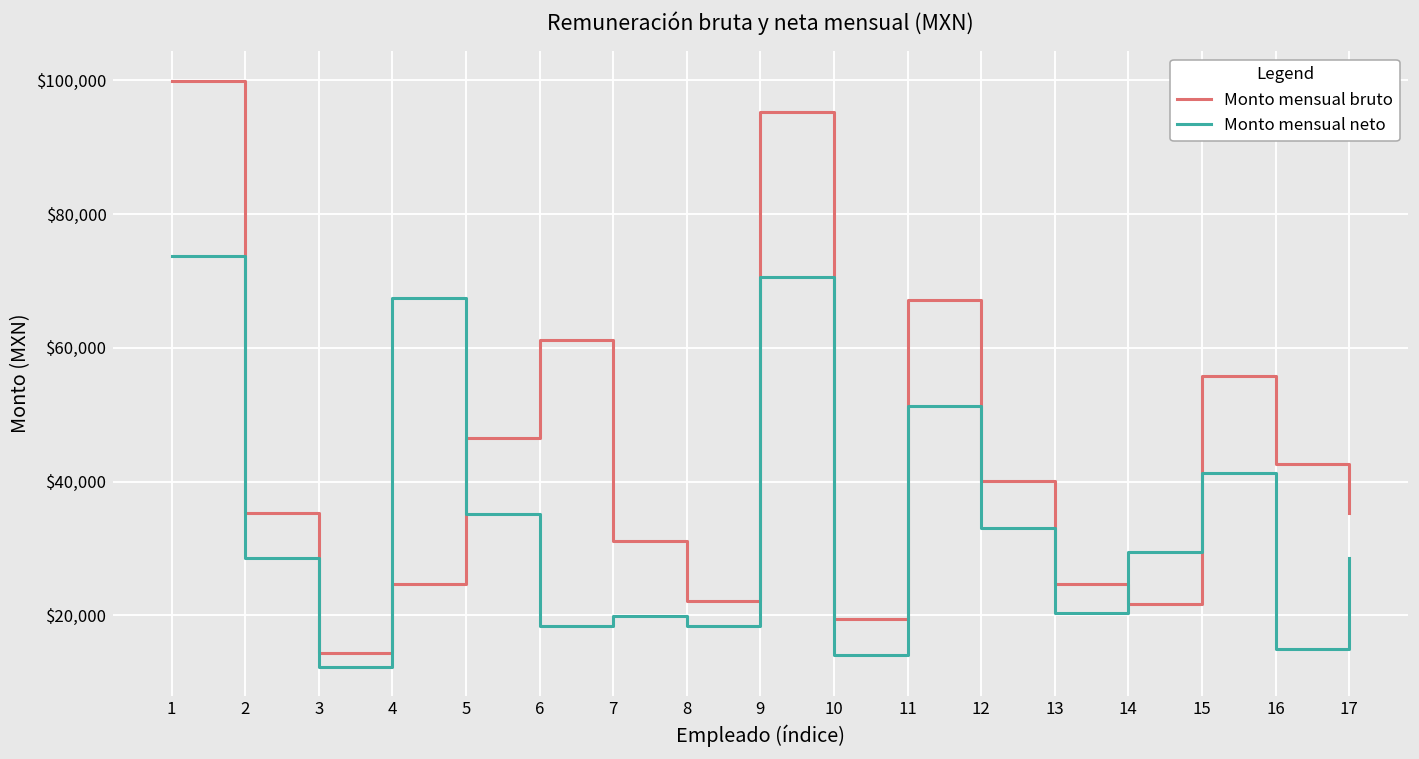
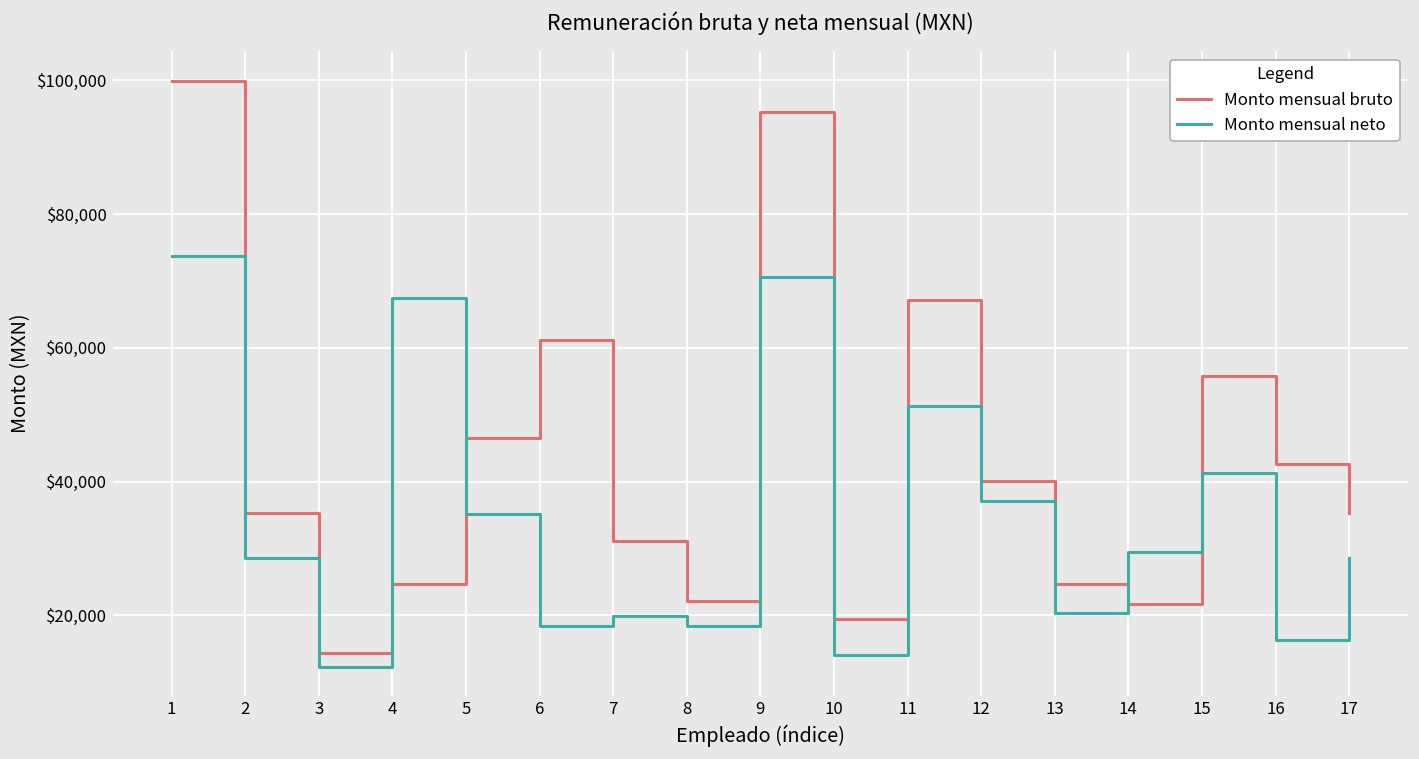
  {
    "Monto mensual bruto": {
      "1": "$100,000",
      "2": "$35,000",
      "3": "$14,000",
      "4": "$25,000",
      "5": "$47,000",
      "6": "$61,000",
      "7": "$31,000",
      "8": "$22,000",
      "9": "$95,000",
      "10": "$20,000",
      "11": "$67,000",
      "12": "$40,000",
      "13": "$25,000",
      "14": "$22,000",
      "15": "$56,000",
      "16": "$43,000",
      "17": "$35,000"
    },
    "Monto mensual neto": {
      "1": "$74,000",
      "2": "$29,000",
      "3": "$12,000",
      "4": "$67,000",
      "5": "$35,000",
      "6": "$18,000",
      "7": "$20,000",
      "8": "$18,000",
      "9": "$71,000",
      "10": "$14,000",
      "11": "$51,000",
-     "12": "$33,000",
+     "12": "$37,000",
      "13": "$20,000",
      "14": "$29,000",
      "15": "$41,000",
-     "16": "$15,000",
+     "16": "$16,000",
      "17": "$29,000"
    }
  }
